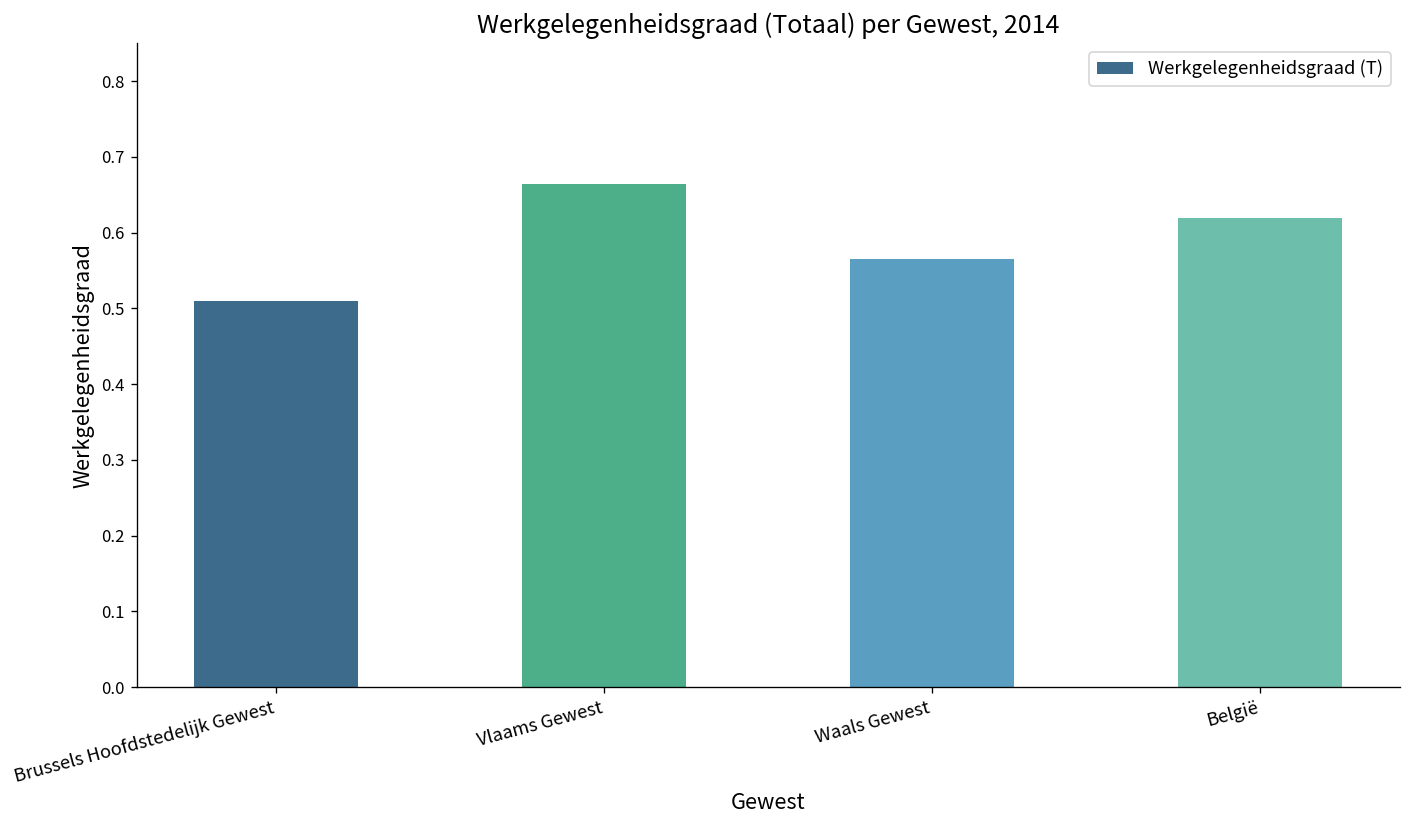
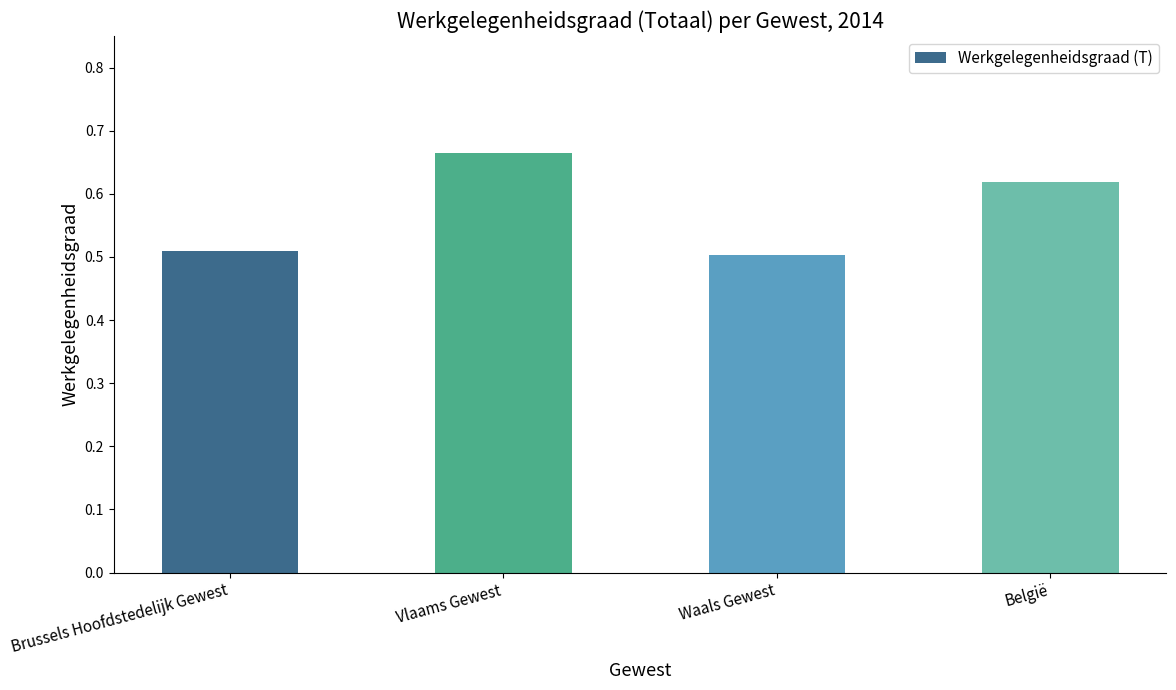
  {
    "Brussels Hoofdstedelijk Gewest": 0.51,
    "Vlaams Gewest": 0.66,
-   "Waals Gewest": 0.57,
+   "Waals Gewest": 0.50,
    "België": 0.62
  }
